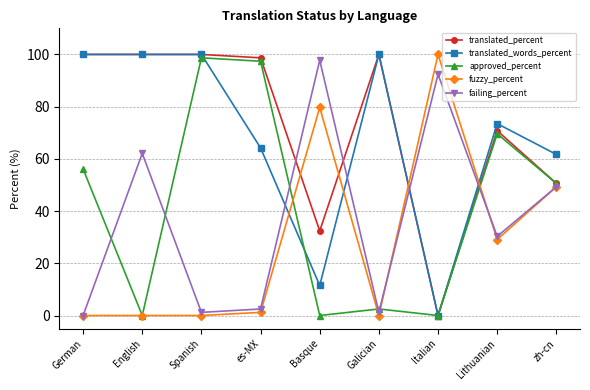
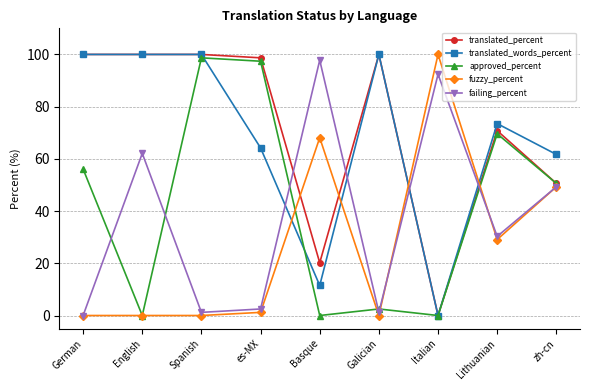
  {
    "translated_percent": {
      "es-MX": 99,
-     "Basque": 32,
+     "Basque": 20,
      "Lithuanian": 71
    },
    "translated_words_percent": {
      "es-MX": 64,
      "Basque": 12,
      "Lithuanian": 74,
      "zh-cn": 62
    },
    "approved_percent": {
      "German": 56,
      "Spanish": 99,
      "es-MX": 97,
      "Basque": 0,
      "Galician": 3,
      "Lithuanian": 70
    },
    "fuzzy_percent": {
      "Spanish": 0,
      "es-MX": 1,
-     "Basque": 80,
+     "Basque": 68,
      "Galician": 0,
      "Italian": 100,
      "Lithuanian": 29
    },
    "failing_percent": {
      "English": 62,
      "Spanish": 1,
      "es-MX": 3,
      "Basque": 98,
      "Galician": 1,
      "Italian": 92,
      "Lithuanian": 30
    }
  }
